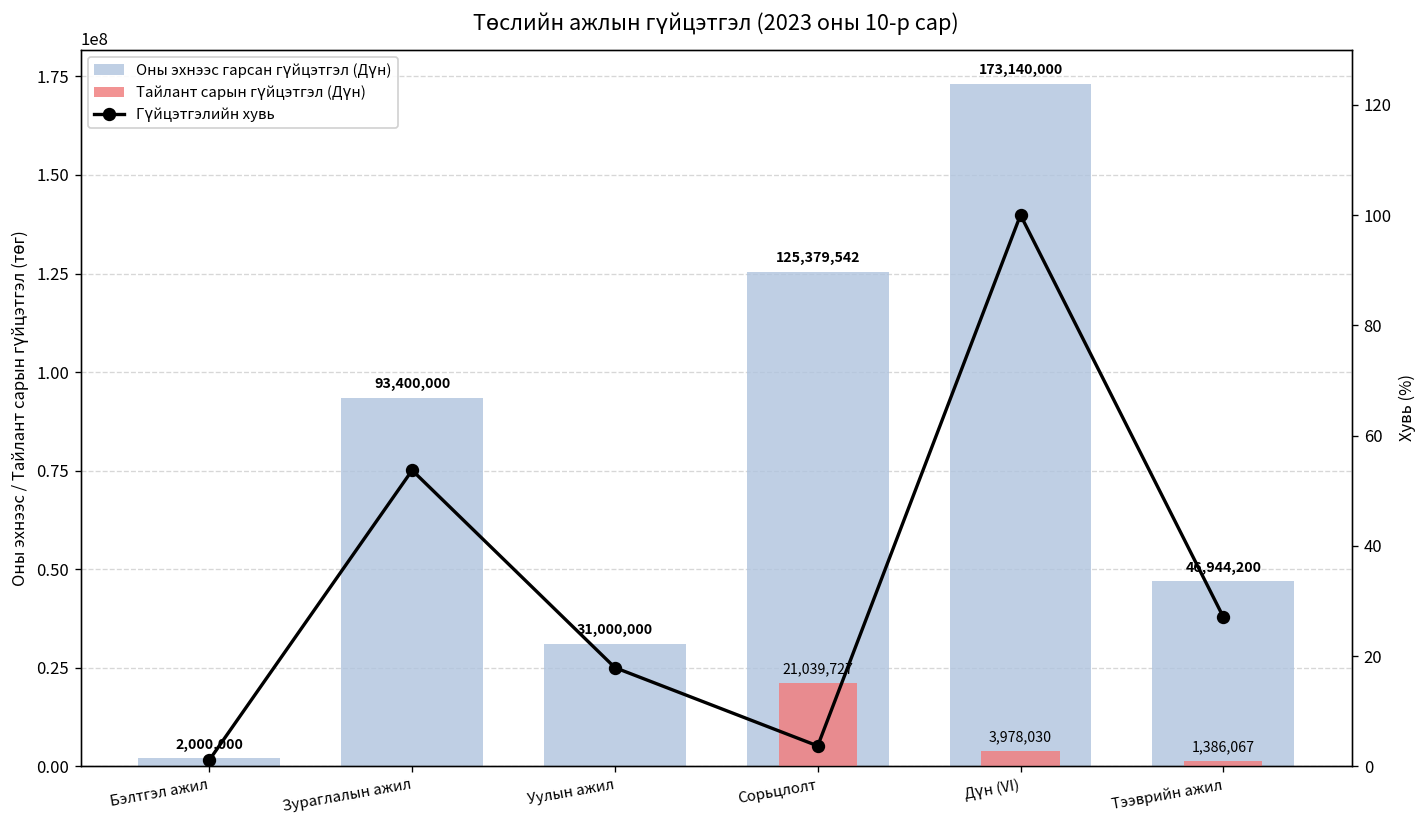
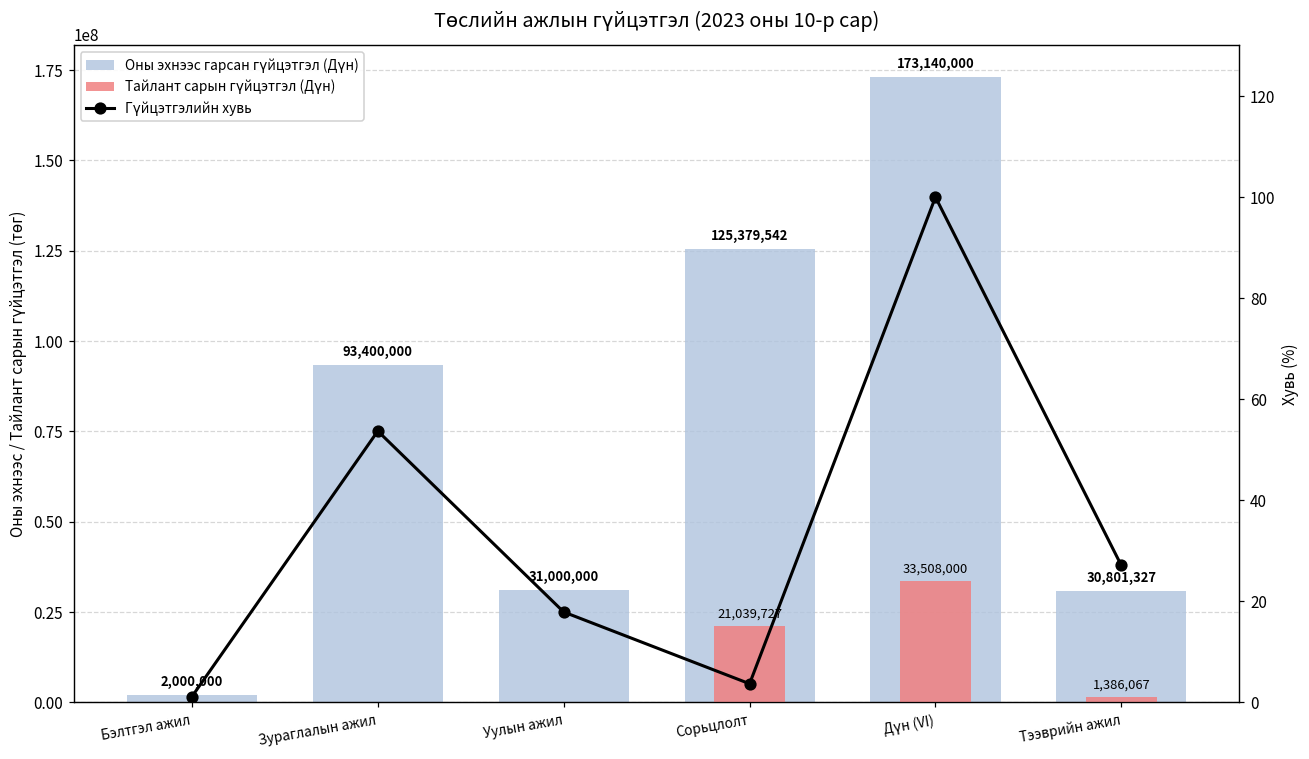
  {
    "Оны эхнээс гарсан гүйцэтгэл (Дүн)": {
      "Бэлтгэл ажил": "2,000,000",
      "Зураглалын ажил": "93,400,000",
      "Уулын ажил": "31,000,000",
      "Сорьцлолт": "125,379,542",
      "Дүн (VI)": "173,140,000",
-     "Тээврийн ажил": "46,944,200"
+     "Тээврийн ажил": "30,801,327"
    },
    "Тайлант сарын гүйцэтгэл (Дүн)": {
-     "Дүн (VI)": "3,978,030"
+     "Дүн (VI)": "33,508,000"
    }
  }
